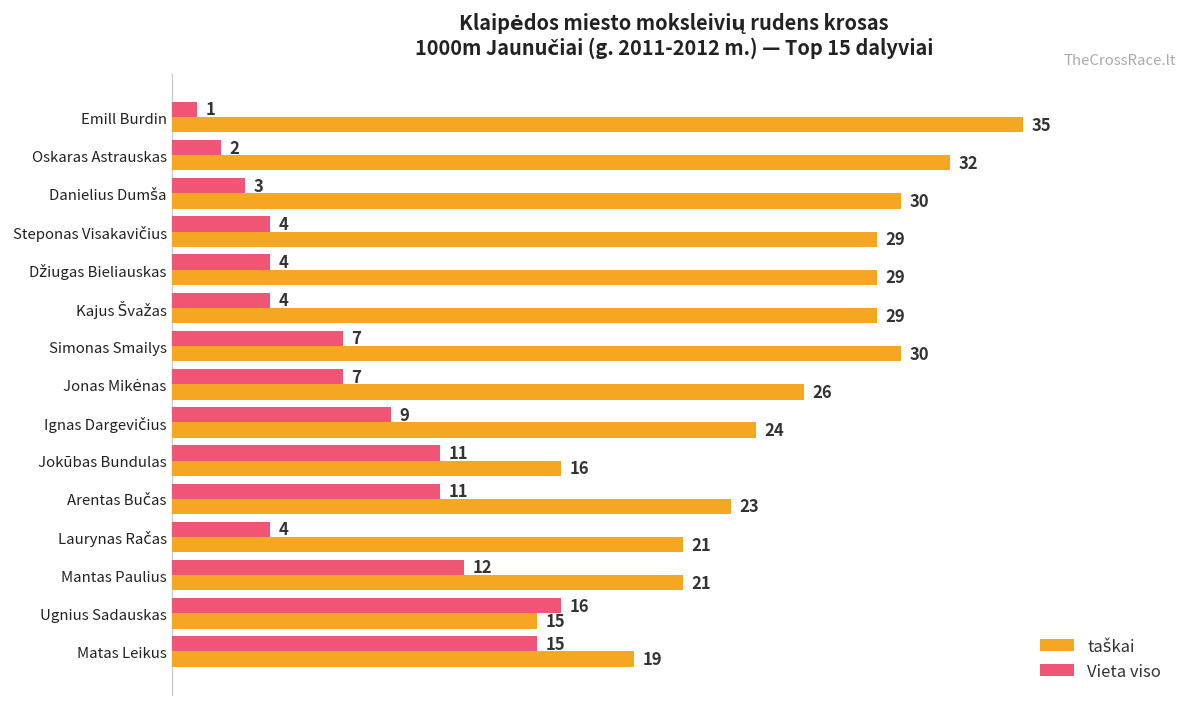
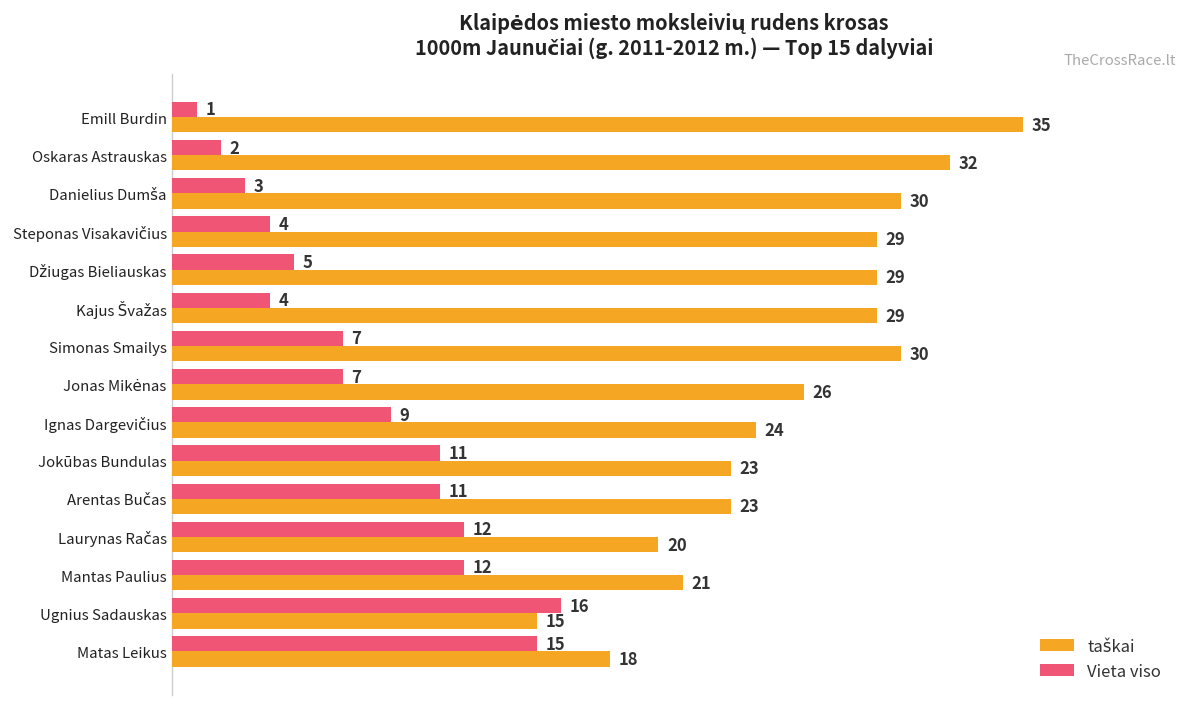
  {
    "taškai": {
      "Emill Burdin": 35,
      "Oskaras Astrauskas": 32,
      "Danielius Dumša": 30,
      "Steponas Visakavičius": 29,
      "Džiugas Bieliauskas": 29,
      "Kajus Švažas": 29,
      "Simonas Smailys": 30,
      "Jonas Mikėnas": 26,
      "Ignas Dargevičius": 24,
-     "Jokūbas Bundulas": 16,
+     "Jokūbas Bundulas": 23,
      "Arentas Bučas": 23,
-     "Laurynas Račas": 21,
+     "Laurynas Račas": 20,
      "Mantas Paulius": 21,
      "Ugnius Sadauskas": 15,
-     "Matas Leikus": 19
+     "Matas Leikus": 18
    },
    "Vieta viso": {
      "Emill Burdin": 1,
      "Oskaras Astrauskas": 2,
      "Danielius Dumša": 3,
      "Steponas Visakavičius": 4,
-     "Džiugas Bieliauskas": 4,
+     "Džiugas Bieliauskas": 5,
      "Kajus Švažas": 4,
      "Simonas Smailys": 7,
      "Jonas Mikėnas": 7,
      "Ignas Dargevičius": 9,
      "Jokūbas Bundulas": 11,
      "Arentas Bučas": 11,
-     "Laurynas Račas": 4,
+     "Laurynas Račas": 12,
      "Mantas Paulius": 12,
      "Ugnius Sadauskas": 16,
      "Matas Leikus": 15
    }
  }
